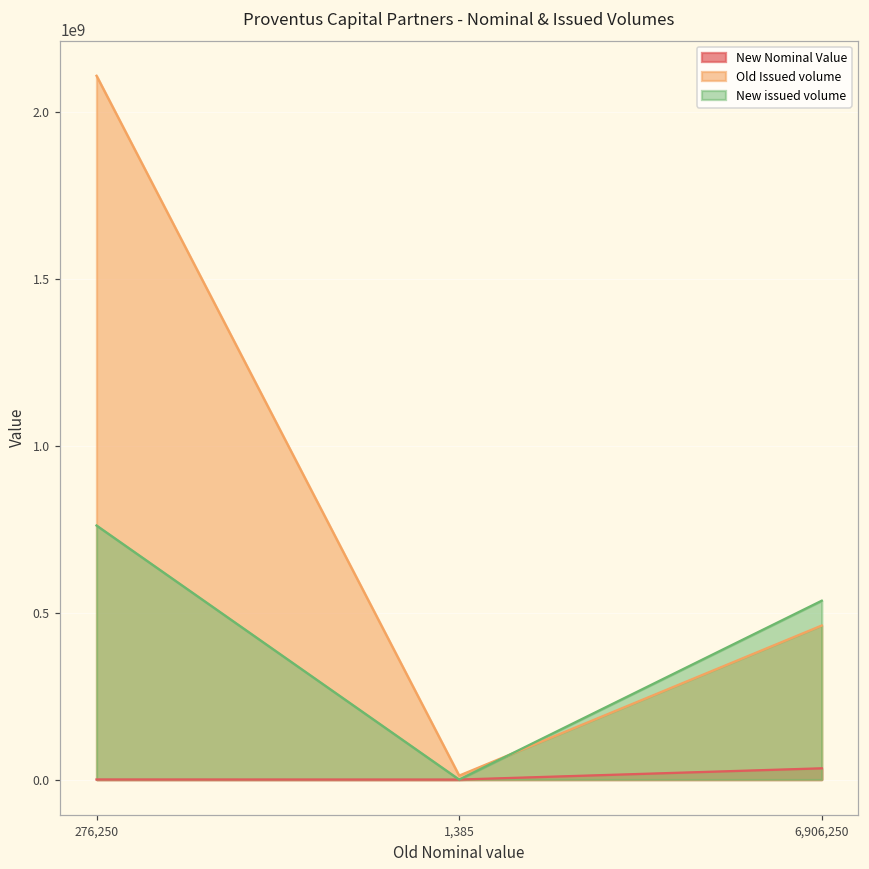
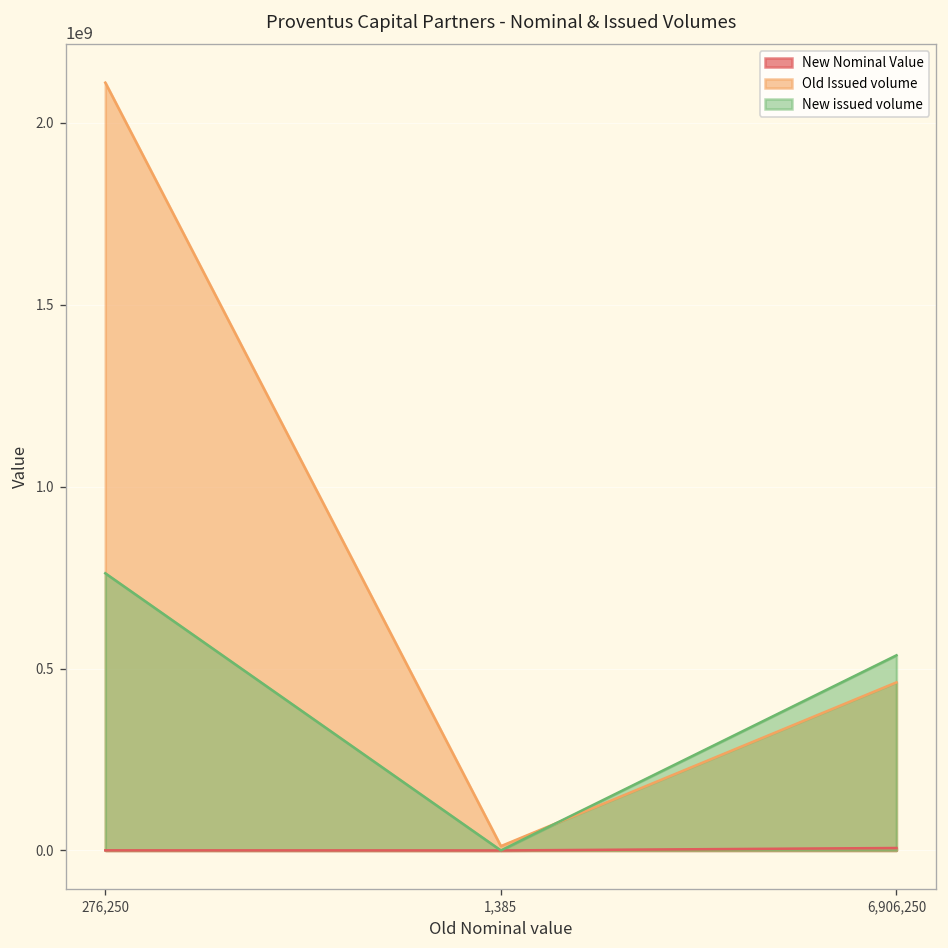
  {
    "New Nominal Value": {
      "276,250": 0,
-     "6,906,250": 30000000
+     "6,906,250": 10000000
    },
    "Old Issued volume": {
      "276,250": 2110000000,
      "1,385": 10000000,
      "6,906,250": 460000000
    },
    "New issued volume": {
      "276,250": 760000000,
      "6,906,250": 540000000
    }
  }
